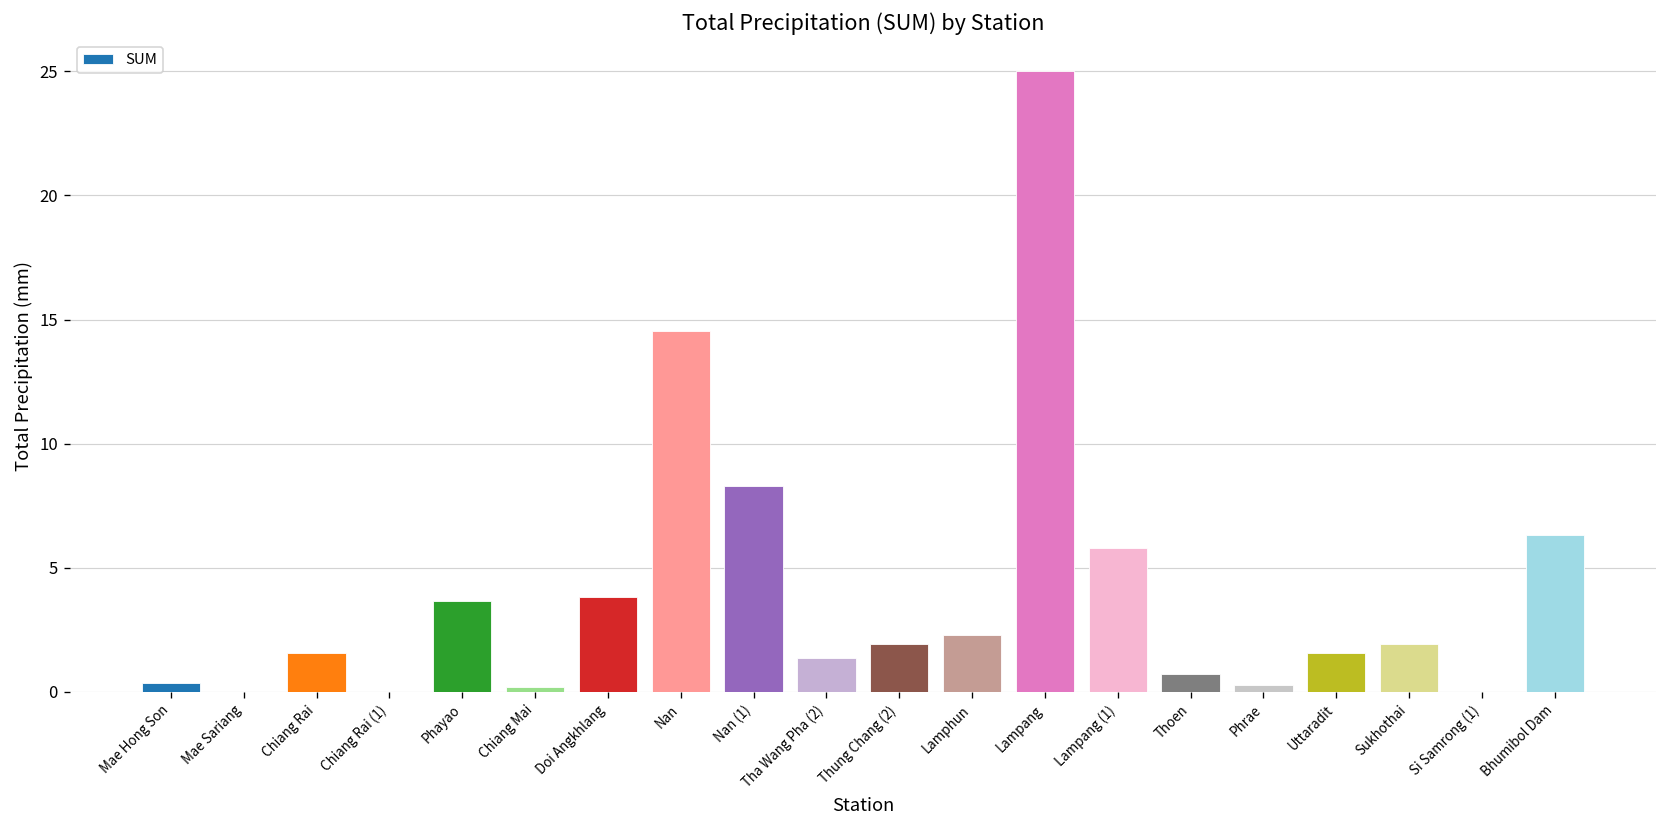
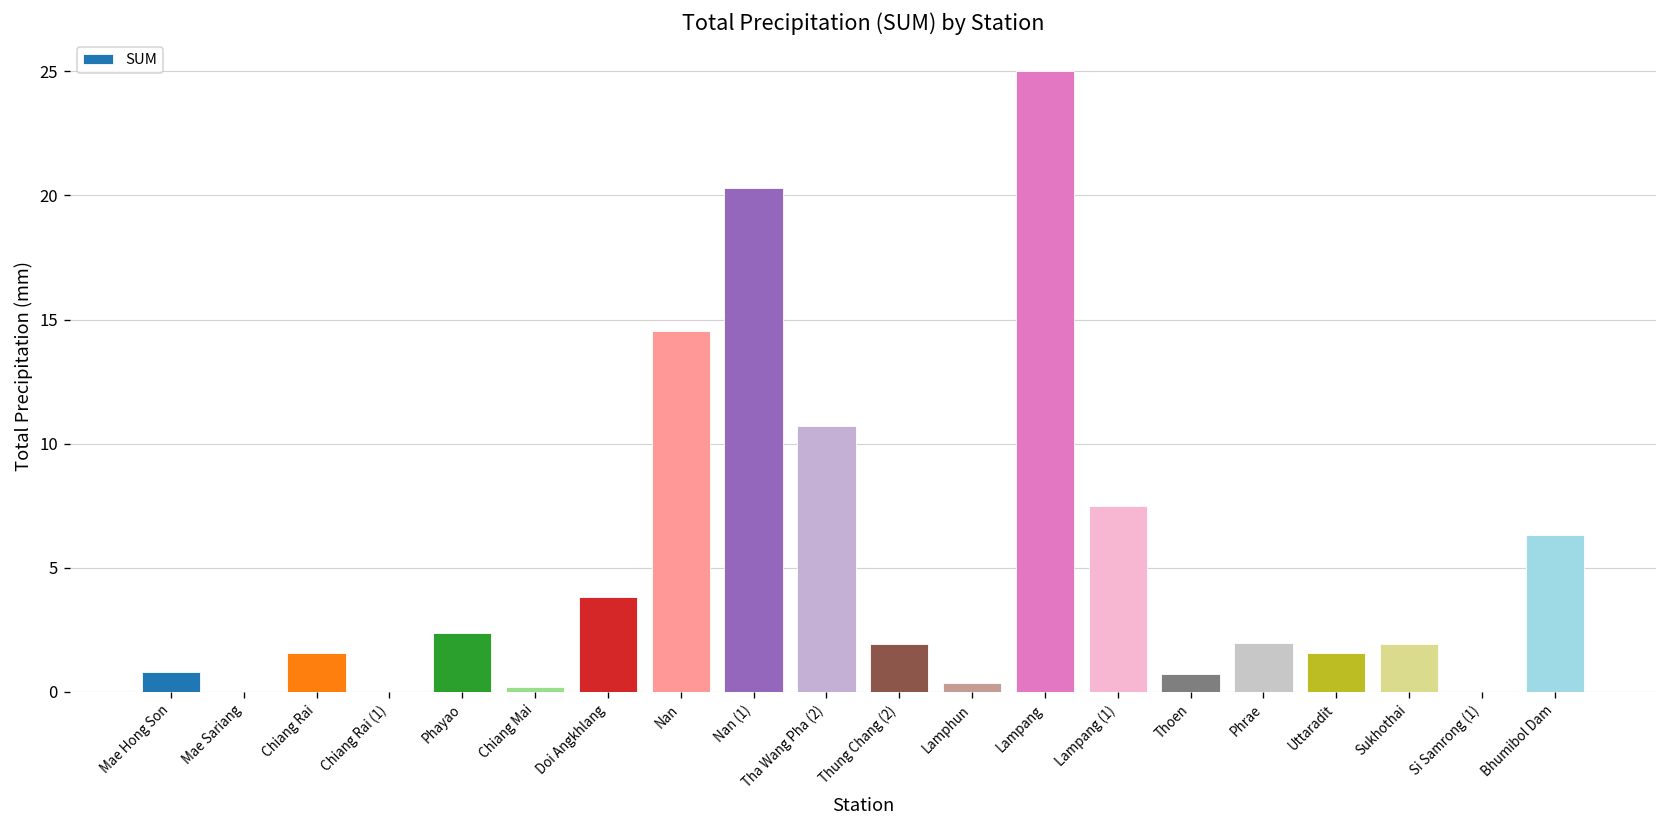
  {
-   "Mae Hong Son": 0.4,
+   "Mae Hong Son": 0.8,
    "Mae Sariang": 0.0,
    "Chiang Rai": 1.6,
    "Chiang Rai (1)": 0.0,
-   "Phayao": 3.6,
+   "Phayao": 2.4,
    "Chiang Mai": 0.2,
    "Doi Angkhlang": 3.8,
    "Nan": 14.5,
-   "Nan (1)": 8.3,
-   "Tha Wang Pha (2)": 1.4,
+   "Nan (1)": 20.3,
+   "Tha Wang Pha (2)": 10.7,
    "Thung Chang (2)": 1.9,
-   "Lamphun": 2.3,
+   "Lamphun": 0.3,
    "Lampang": 25.0,
-   "Lampang (1)": 5.8,
+   "Lampang (1)": 7.5,
    "Thoen": 0.7,
-   "Phrae": 0.3,
+   "Phrae": 2.0,
    "Uttaradit": 1.6,
    "Sukhothai": 1.9,
    "Si Samrong (1)": 0.0,
    "Bhumibol Dam": 6.3
  }
